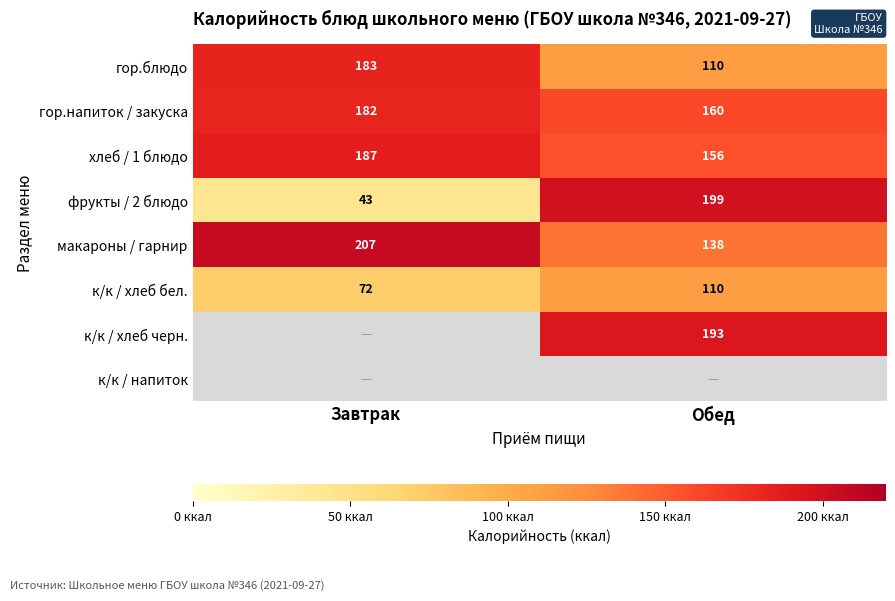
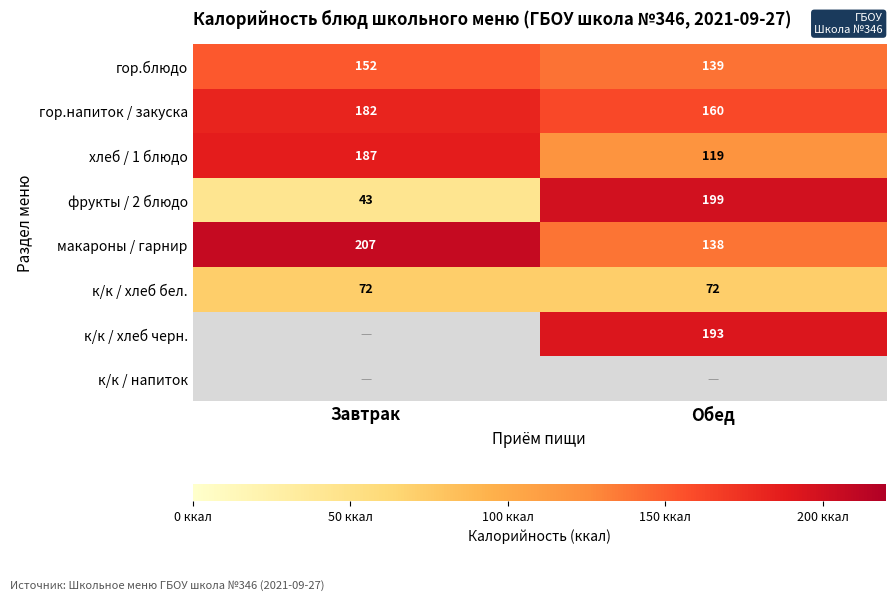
  {
    "гор.блюдо": {
-     "Завтрак": 183,
-     "Обед": 110
+     "Завтрак": 152,
+     "Обед": 139
    },
    "гор.напиток / закуска": {
      "Завтрак": 182,
      "Обед": 160
    },
    "хлеб / 1 блюдо": {
      "Завтрак": 187,
-     "Обед": 156
+     "Обед": 119
    },
    "фрукты / 2 блюдо": {
      "Завтрак": 43,
      "Обед": 199
    },
    "макароны / гарнир": {
      "Завтрак": 207,
      "Обед": 138
    },
    "к/к / хлеб бел.": {
      "Завтрак": 72,
-     "Обед": 110
+     "Обед": 72
    },
    "к/к / хлеб черн.": {
      "Обед": 193
    }
  }
